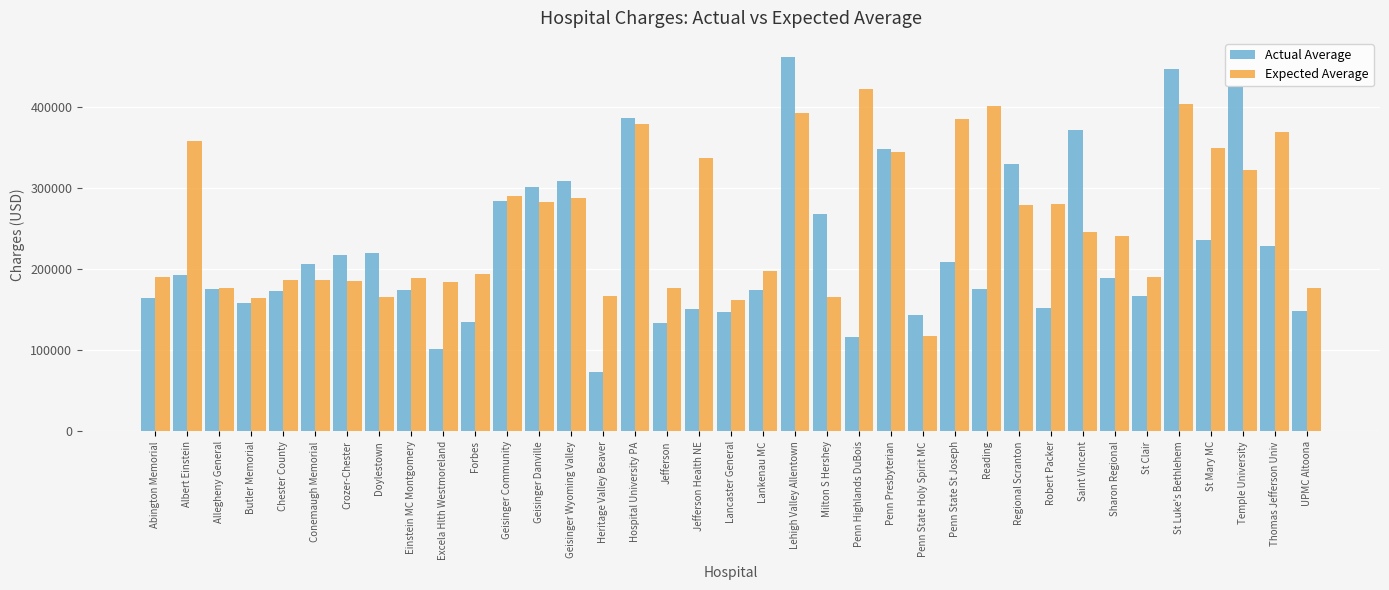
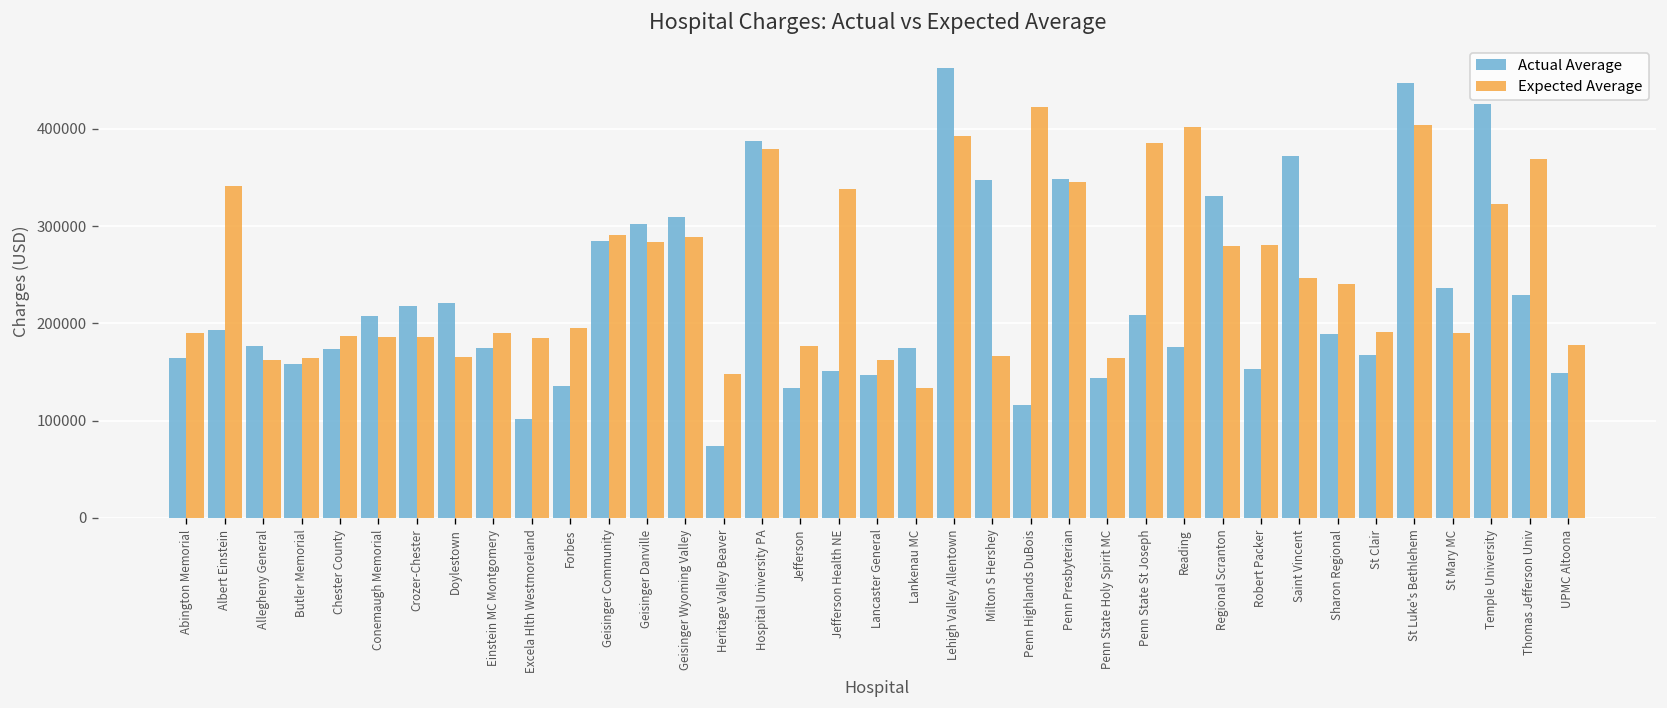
  {
    "Actual Average": {
      "Abington Memorial": 160000,
      "Albert Einstein": 190000,
      "Allegheny General": 180000,
      "Butler Memorial": 160000,
      "Chester County": 170000,
      "Conemaugh Memorial": 210000,
      "Crozer-Chester": 220000,
      "Doylestown": 220000,
      "Einstein MC Montgomery": 170000,
      "Excela Hlth Westmoreland": 100000,
      "Forbes": 140000,
      "Geisinger Community": 280000,
      "Geisinger Danville": 300000,
      "Geisinger Wyoming Valley": 310000,
      "Heritage Valley Beaver": 70000,
      "Hospital University PA": 390000,
      "Jefferson": 130000,
      "Jefferson Health NE": 150000,
      "Lancaster General": 150000,
      "Lankenau MC": 170000,
      "Lehigh Valley Allentown": 460000,
-     "Milton S Hershey": 270000,
+     "Milton S Hershey": 350000,
      "Penn Highlands DuBois": 120000,
      "Penn Presbyterian": 350000,
      "Penn State Holy Spirit MC": 140000,
      "Penn State St Joseph": 210000,
      "Reading": 180000,
      "Regional Scranton": 330000,
      "Robert Packer": 150000,
      "Saint Vincent": 370000,
      "Sharon Regional": 190000,
      "St Clair": 170000,
      "St Luke's Bethlehem": 450000,
      "St Mary MC": 240000,
      "Temple University": 430000,
      "Thomas Jefferson Univ": 230000,
      "UPMC Altoona": 150000
    },
    "Expected Average": {
      "Abington Memorial": 190000,
-     "Albert Einstein": 360000,
-     "Allegheny General": 180000,
+     "Albert Einstein": 340000,
+     "Allegheny General": 160000,
      "Butler Memorial": 160000,
      "Chester County": 190000,
      "Conemaugh Memorial": 190000,
      "Crozer-Chester": 190000,
      "Doylestown": 170000,
      "Einstein MC Montgomery": 190000,
      "Excela Hlth Westmoreland": 180000,
      "Forbes": 190000,
      "Geisinger Community": 290000,
      "Geisinger Danville": 280000,
      "Geisinger Wyoming Valley": 290000,
-     "Heritage Valley Beaver": 170000,
+     "Heritage Valley Beaver": 150000,
      "Hospital University PA": 380000,
      "Jefferson": 180000,
      "Jefferson Health NE": 340000,
      "Lancaster General": 160000,
-     "Lankenau MC": 200000,
+     "Lankenau MC": 130000,
      "Lehigh Valley Allentown": 390000,
      "Milton S Hershey": 170000,
      "Penn Highlands DuBois": 420000,
      "Penn Presbyterian": 350000,
-     "Penn State Holy Spirit MC": 120000,
+     "Penn State Holy Spirit MC": 160000,
      "Penn State St Joseph": 390000,
      "Reading": 400000,
      "Regional Scranton": 280000,
      "Robert Packer": 280000,
      "Saint Vincent": 250000,
      "Sharon Regional": 240000,
      "St Clair": 190000,
      "St Luke's Bethlehem": 400000,
-     "St Mary MC": 350000,
+     "St Mary MC": 190000,
      "Temple University": 320000,
      "Thomas Jefferson Univ": 370000,
      "UPMC Altoona": 180000
    }
  }
